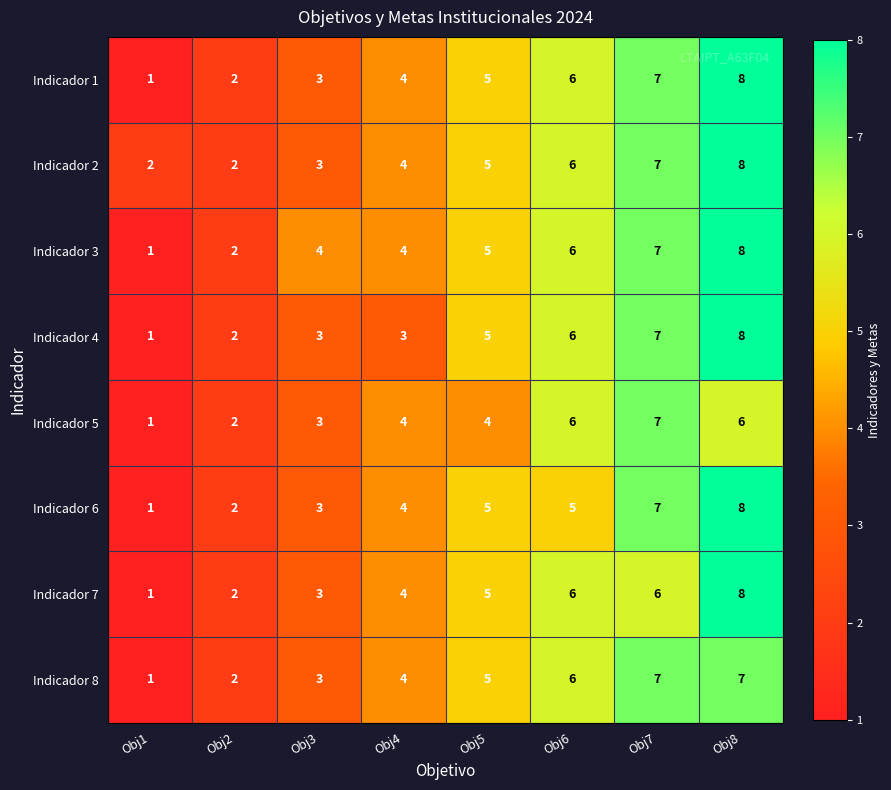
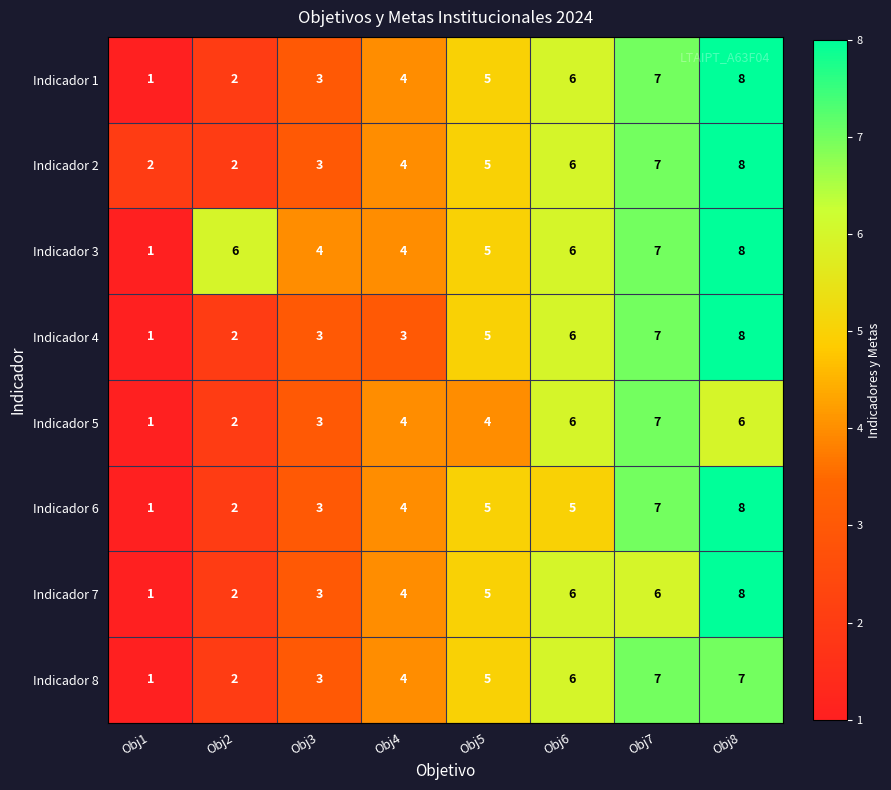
  {
    "Indicador 1": {
      "Obj1": 1,
      "Obj2": 2,
      "Obj3": 3,
      "Obj4": 4,
      "Obj5": 5,
      "Obj6": 6,
      "Obj7": 7
    },
    "Indicador 2": {
      "Obj1": 2,
      "Obj2": 2,
      "Obj3": 3,
      "Obj4": 4,
      "Obj5": 5,
      "Obj6": 6,
      "Obj7": 7,
      "Obj8": 8
    },
    "Indicador 3": {
      "Obj1": 1,
-     "Obj2": 2,
+     "Obj2": 6,
      "Obj3": 4,
      "Obj4": 4,
      "Obj5": 5,
      "Obj6": 6,
      "Obj7": 7,
      "Obj8": 8
    },
    "Indicador 4": {
      "Obj1": 1,
      "Obj2": 2,
      "Obj3": 3,
      "Obj4": 3,
      "Obj5": 5,
      "Obj6": 6,
      "Obj7": 7,
      "Obj8": 8
    },
    "Indicador 5": {
      "Obj1": 1,
      "Obj2": 2,
      "Obj3": 3,
      "Obj4": 4,
      "Obj5": 4,
      "Obj6": 6,
      "Obj7": 7,
      "Obj8": 6
    },
    "Indicador 6": {
      "Obj1": 1,
      "Obj2": 2,
      "Obj3": 3,
      "Obj4": 4,
      "Obj5": 5,
      "Obj6": 5,
      "Obj7": 7,
      "Obj8": 8
    },
    "Indicador 7": {
      "Obj1": 1,
      "Obj2": 2,
      "Obj3": 3,
      "Obj4": 4,
      "Obj5": 5,
      "Obj6": 6,
      "Obj7": 6,
      "Obj8": 8
    },
    "Indicador 8": {
      "Obj1": 1,
      "Obj2": 2,
      "Obj3": 3,
      "Obj4": 4,
      "Obj5": 5,
      "Obj6": 6,
      "Obj7": 7,
      "Obj8": 7
    }
  }
